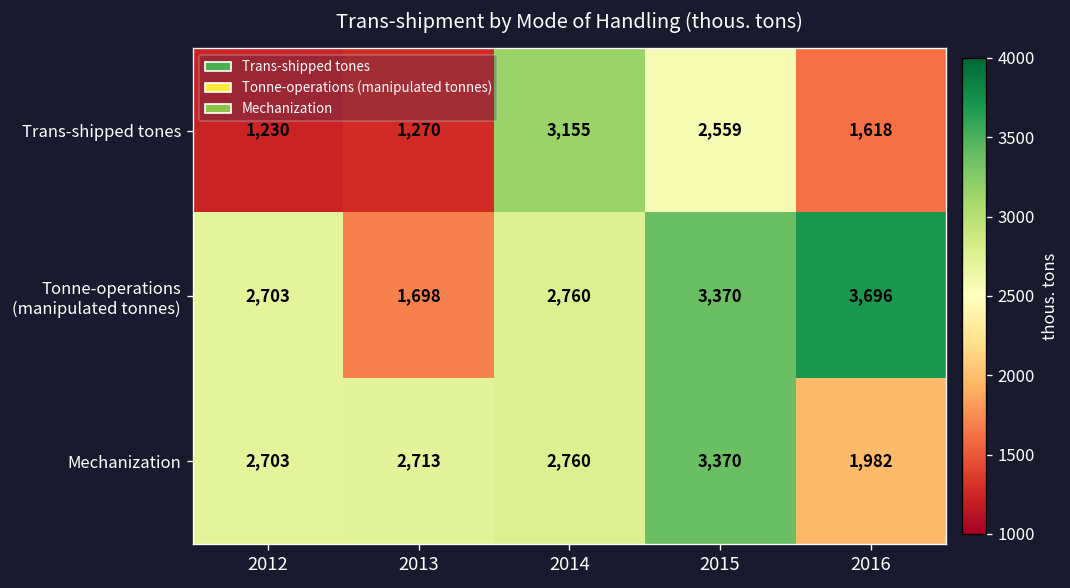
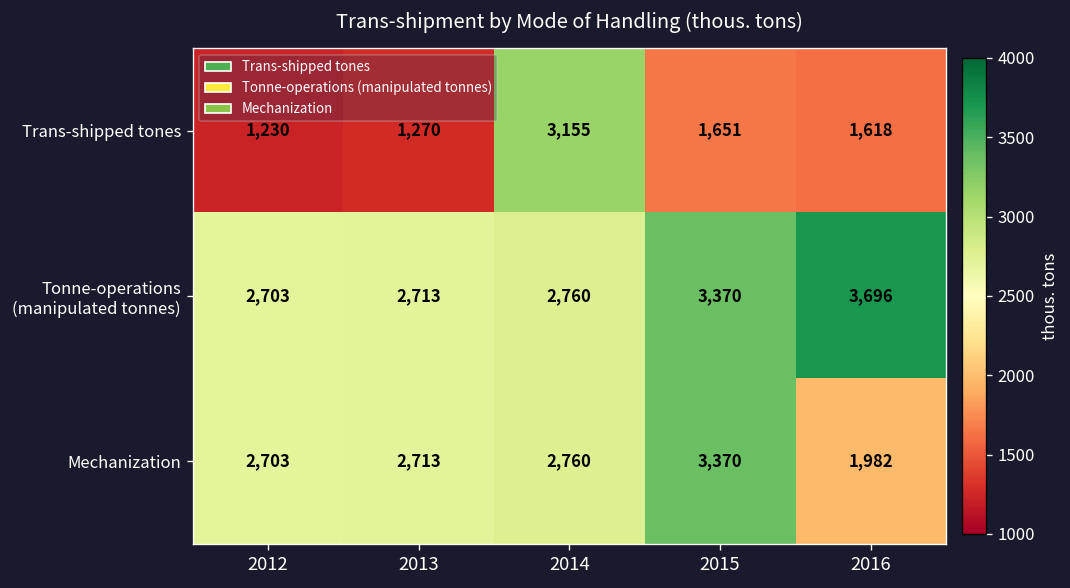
  {
    "Trans-shipped tones": {
      "2012": "1,230",
      "2013": "1,270",
      "2014": "3,155",
-     "2015": "2,559",
+     "2015": "1,651",
      "2016": "1,618"
    },
    "Tonne-operations (manipulated tonnes)": {
      "2012": "2,703",
-     "2013": "1,698",
+     "2013": "2,713",
      "2014": "2,760",
      "2015": "3,370",
      "2016": "3,696"
    },
    "Mechanization": {
      "2012": "2,703",
      "2013": "2,713",
      "2014": "2,760",
      "2015": "3,370",
      "2016": "1,982"
    }
  }
